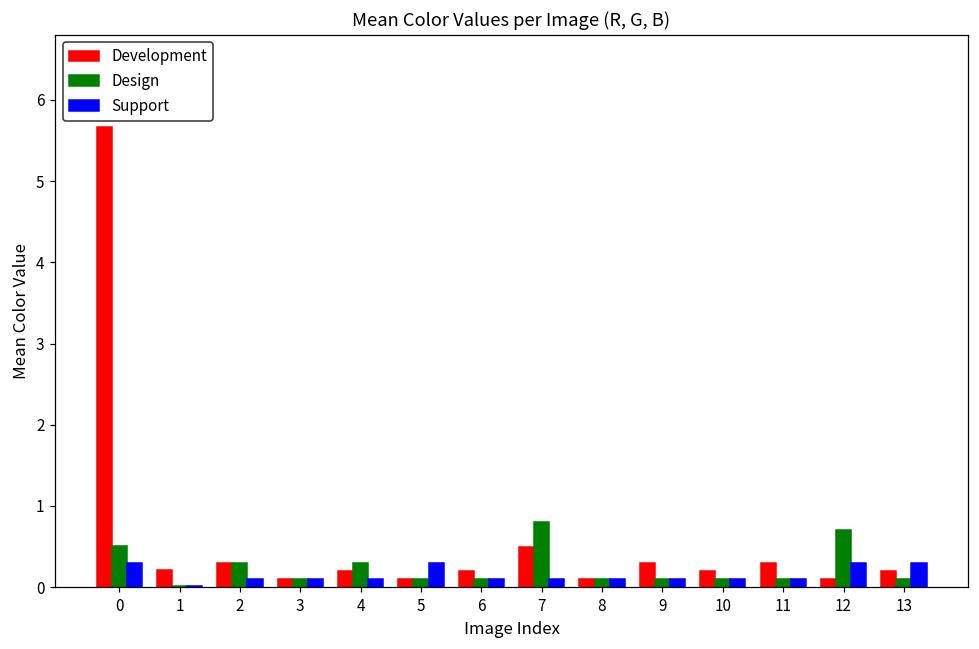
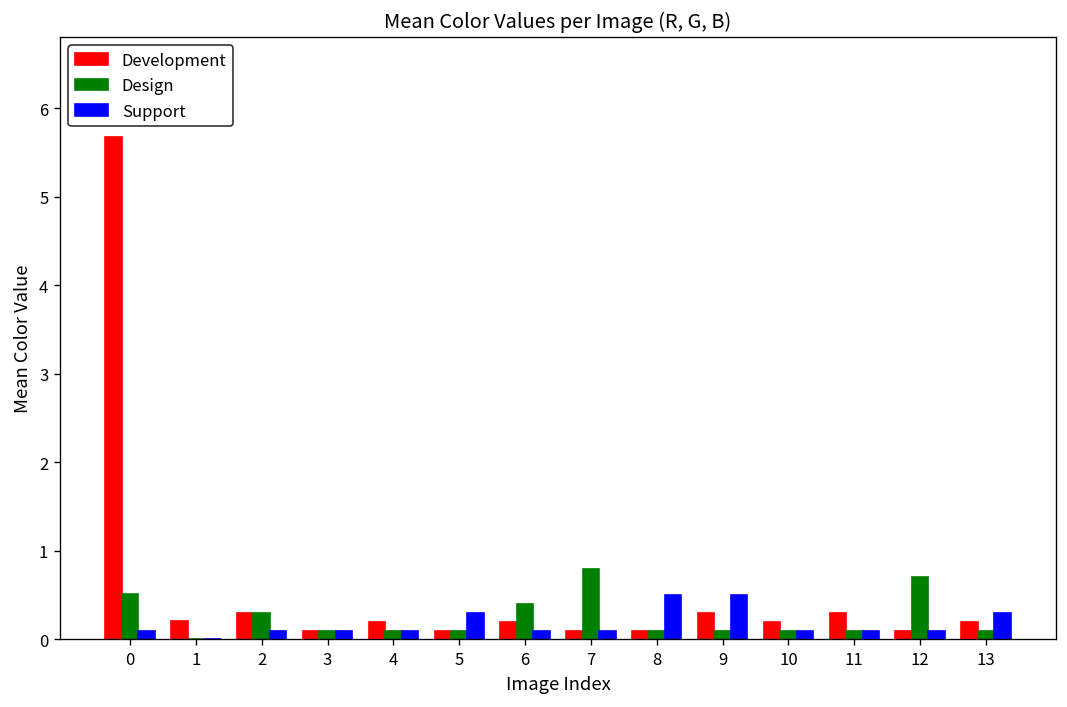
  {
    "Development": {
      "0": 5.7,
      "1": 0.2,
      "2": 0.3,
      "3": 0.1,
      "4": 0.2,
      "5": 0.1,
      "6": 0.2,
-     "7": 0.5,
+     "7": 0.1,
      "8": 0.1,
      "9": 0.3,
      "10": 0.2,
      "11": 0.3,
      "12": 0.1,
      "13": 0.2
    },
    "Design": {
      "0": 0.5,
      "2": 0.3,
      "3": 0.1,
-     "4": 0.3,
+     "4": 0.1,
      "5": 0.1,
-     "6": 0.1,
+     "6": 0.4,
      "7": 0.8,
      "8": 0.1,
      "9": 0.1,
      "10": 0.1,
      "11": 0.1,
      "12": 0.7,
      "13": 0.1
    },
    "Support": {
-     "0": 0.3,
+     "0": 0.1,
      "2": 0.1,
      "3": 0.1,
      "4": 0.1,
      "5": 0.3,
      "6": 0.1,
      "7": 0.1,
-     "8": 0.1,
-     "9": 0.1,
+     "8": 0.5,
+     "9": 0.5,
      "10": 0.1,
      "11": 0.1,
-     "12": 0.3,
+     "12": 0.1,
      "13": 0.3
    }
  }
